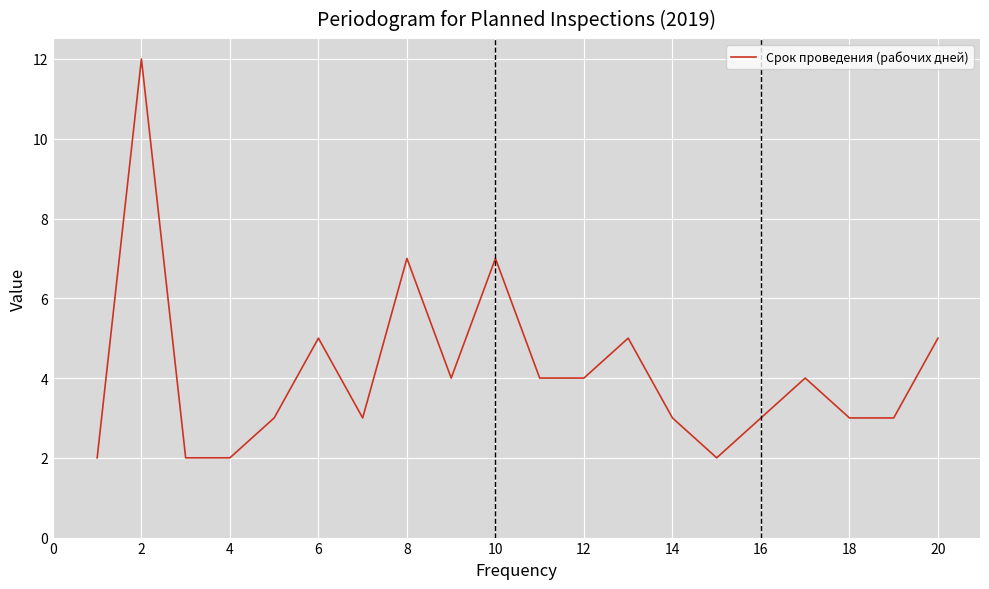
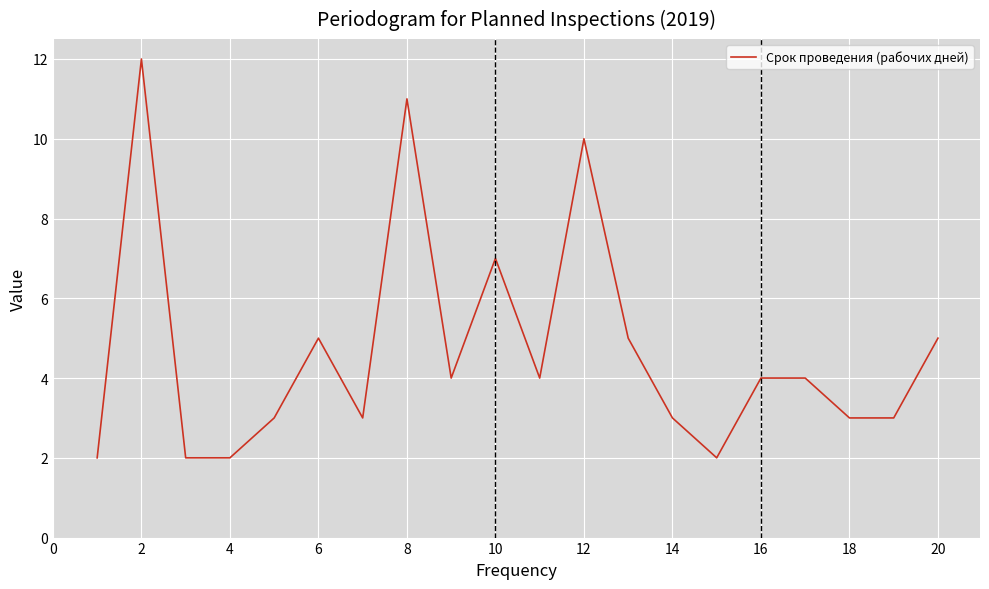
  {
    "2": 12,
    "4": 2,
    "6": 5,
-   "8": 7,
+   "8": 11,
    "10": 7,
-   "12": 4,
+   "12": 10,
    "14": 3,
-   "16": 3,
+   "16": 4,
    "18": 3,
    "20": 5
  }
